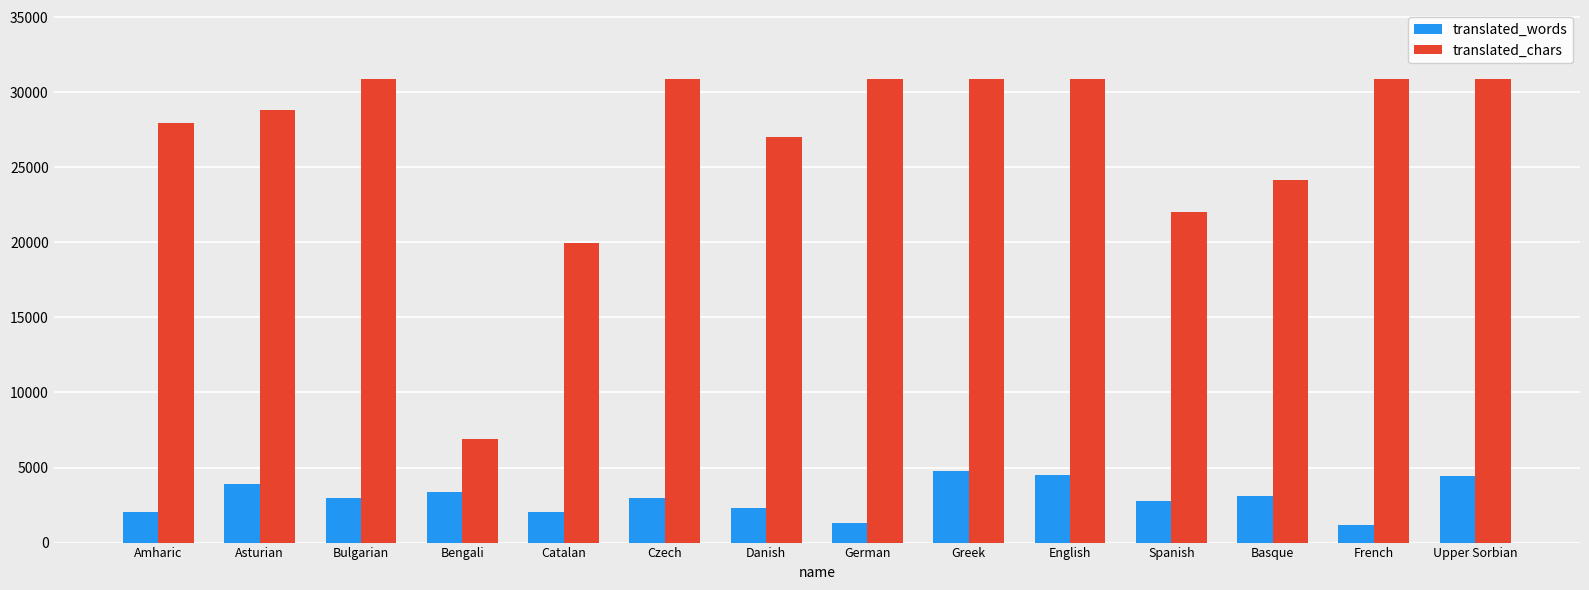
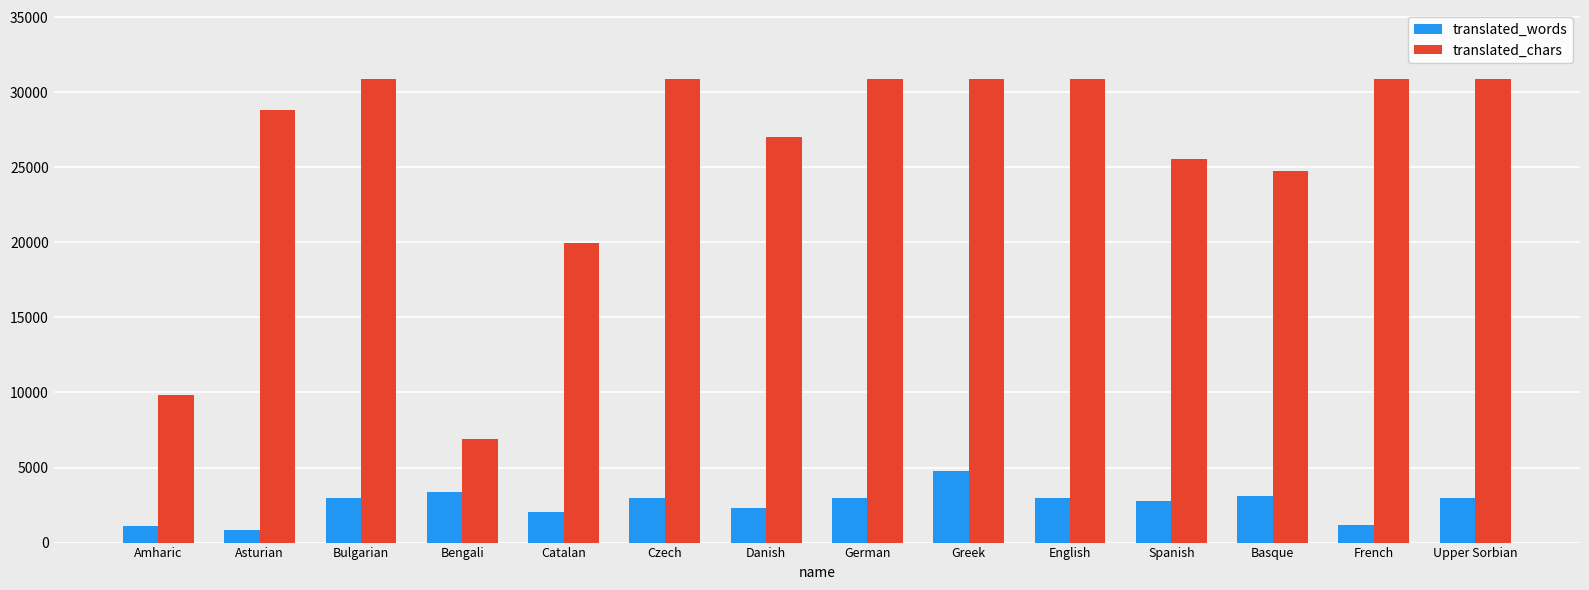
  {
    "translated_words": {
-     "Amharic": 2000,
-     "Asturian": 3900,
+     "Amharic": 1100,
+     "Asturian": 900,
      "Bulgarian": 2900,
      "Bengali": 3400,
      "Catalan": 2000,
      "Czech": 2900,
      "Danish": 2300,
-     "German": 1300,
+     "German": 2900,
      "Greek": 4700,
-     "English": 4500,
+     "English": 2900,
      "Spanish": 2800,
      "Basque": 3100,
      "French": 1200,
-     "Upper Sorbian": 4400
+     "Upper Sorbian": 2900
    },
    "translated_chars": {
-     "Amharic": 27900,
+     "Amharic": 9800,
      "Asturian": 28800,
      "Bulgarian": 30800,
      "Bengali": 6900,
      "Catalan": 19900,
      "Czech": 30800,
      "Danish": 27000,
      "German": 30800,
      "Greek": 30800,
      "English": 30800,
-     "Spanish": 22000,
-     "Basque": 24200,
+     "Spanish": 25500,
+     "Basque": 24800,
      "French": 30800,
      "Upper Sorbian": 30800
    }
  }
